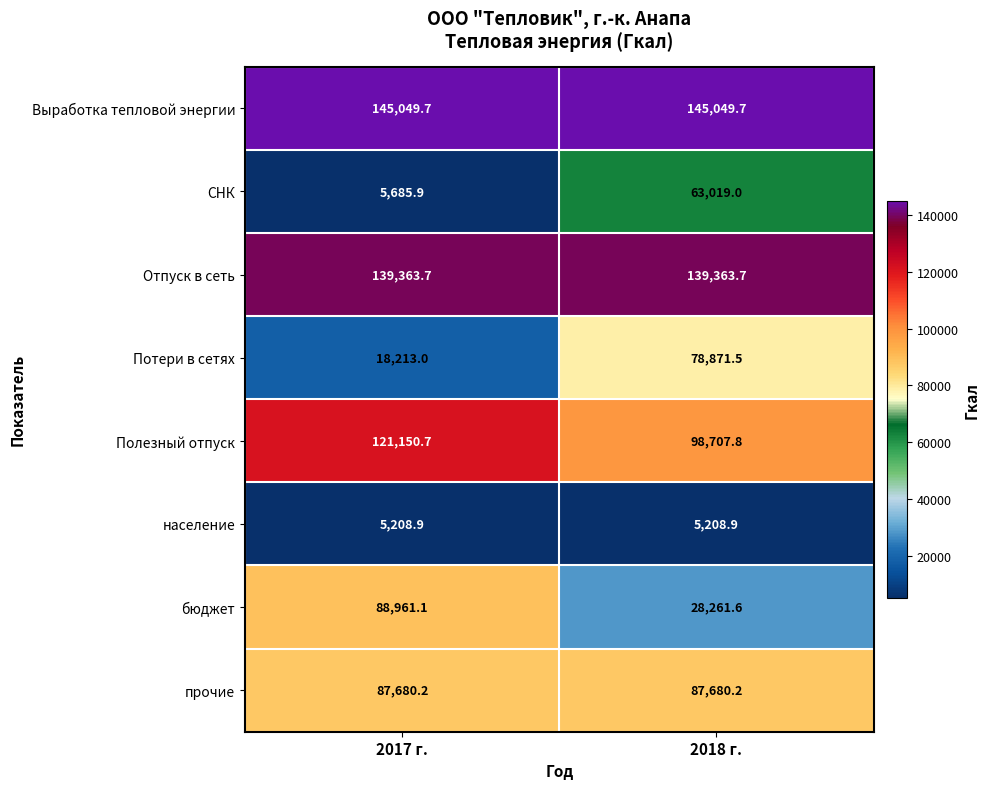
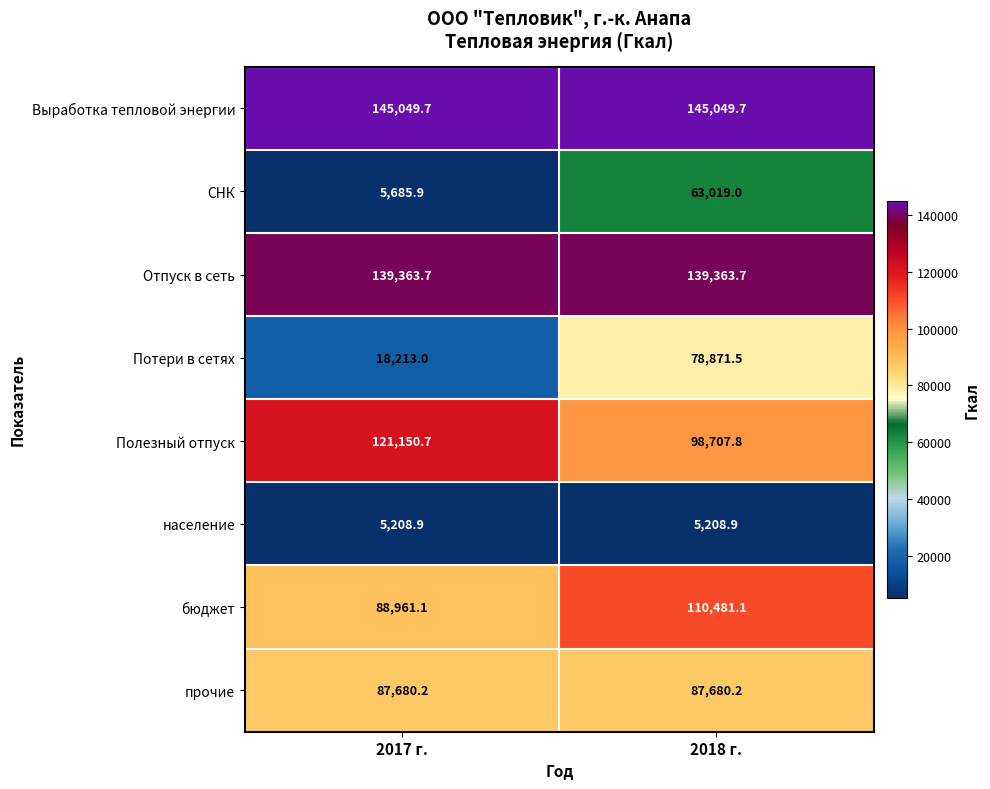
  {
    "Выработка тепловой энергии": {
      "2017 г.": "145,049.7",
      "2018 г.": "145,049.7"
    },
    "СНК": {
      "2017 г.": "5,685.9",
      "2018 г.": "63,019.0"
    },
    "Отпуск в сеть": {
      "2017 г.": "139,363.7",
      "2018 г.": "139,363.7"
    },
    "Потери в сетях": {
      "2017 г.": "18,213.0",
      "2018 г.": "78,871.5"
    },
    "Полезный отпуск": {
      "2017 г.": "121,150.7",
      "2018 г.": "98,707.8"
    },
    "население": {
      "2017 г.": "5,208.9",
      "2018 г.": "5,208.9"
    },
    "бюджет": {
      "2017 г.": "88,961.1",
-     "2018 г.": "28,261.6"
+     "2018 г.": "110,481.1"
    },
    "прочие": {
      "2017 г.": "87,680.2",
      "2018 г.": "87,680.2"
    }
  }
